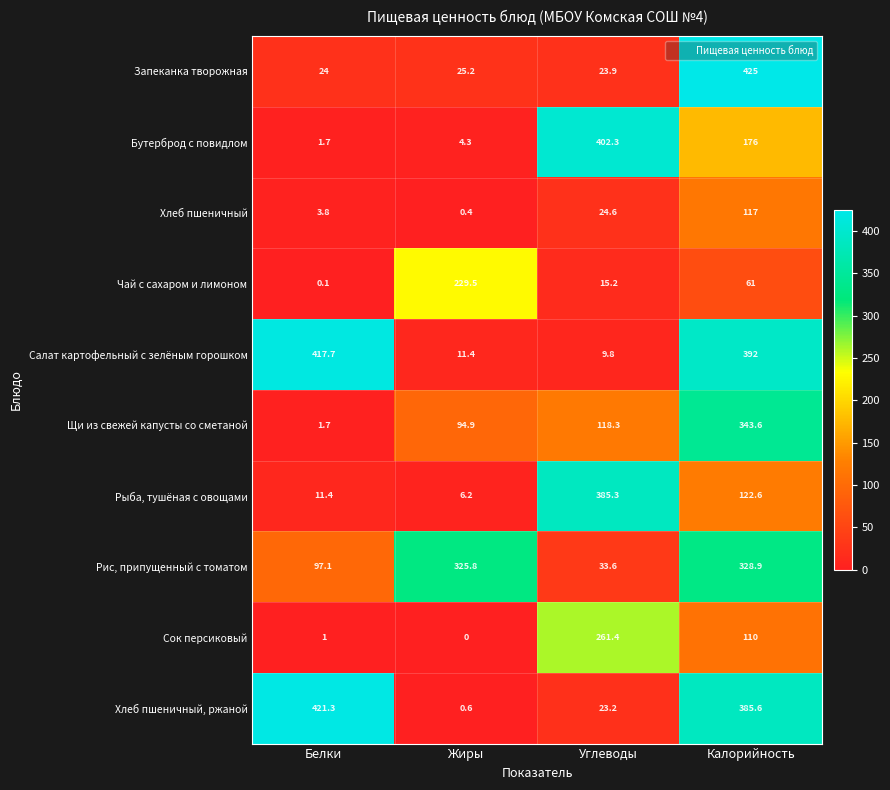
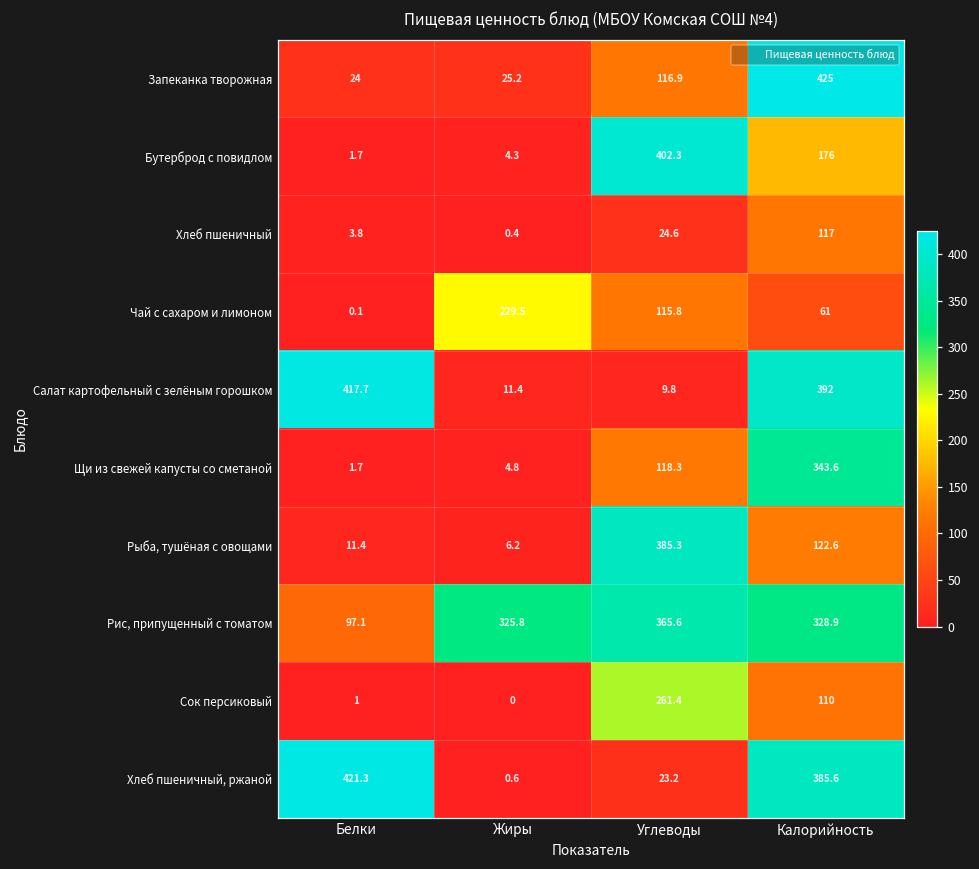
  {
    "Запеканка творожная": {
      "Белки": 24,
      "Жиры": 25.2,
-     "Углеводы": 23.9,
+     "Углеводы": 116.9,
      "Калорийность": 425
    },
    "Бутерброд с повидлом": {
      "Белки": 1.7,
      "Жиры": 4.3,
      "Углеводы": 402.3,
      "Калорийность": 176
    },
    "Хлеб пшеничный": {
      "Белки": 3.8,
      "Жиры": 0.4,
      "Углеводы": 24.6,
      "Калорийность": 117
    },
    "Чай с сахаром и лимоном": {
      "Белки": 0.1,
      "Жиры": 229.5,
-     "Углеводы": 15.2,
+     "Углеводы": 115.8,
      "Калорийность": 61
    },
    "Салат картофельный с зелёным горошком": {
      "Белки": 417.7,
      "Жиры": 11.4,
      "Углеводы": 9.8,
      "Калорийность": 392
    },
    "Щи из свежей капусты со сметаной": {
      "Белки": 1.7,
-     "Жиры": 94.9,
+     "Жиры": 4.8,
      "Углеводы": 118.3,
      "Калорийность": 343.6
    },
    "Рыба, тушёная с овощами": {
      "Белки": 11.4,
      "Жиры": 6.2,
      "Углеводы": 385.3,
      "Калорийность": 122.6
    },
    "Рис, припущенный с томатом": {
      "Белки": 97.1,
      "Жиры": 325.8,
-     "Углеводы": 33.6,
+     "Углеводы": 365.6,
      "Калорийность": 328.9
    },
    "Сок персиковый": {
      "Белки": 1,
      "Жиры": 0,
      "Углеводы": 261.4,
      "Калорийность": 110
    },
    "Хлеб пшеничный, ржаной": {
      "Белки": 421.3,
      "Жиры": 0.6,
      "Углеводы": 23.2,
      "Калорийность": 385.6
    }
  }
